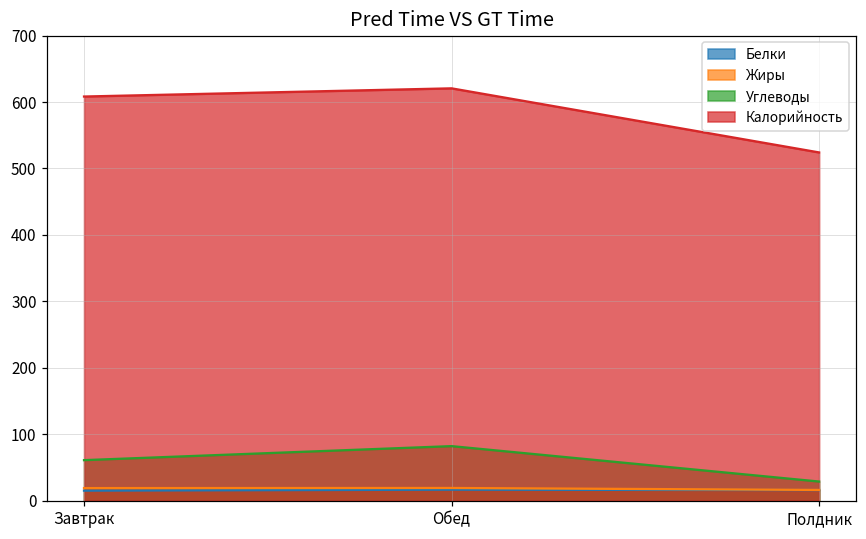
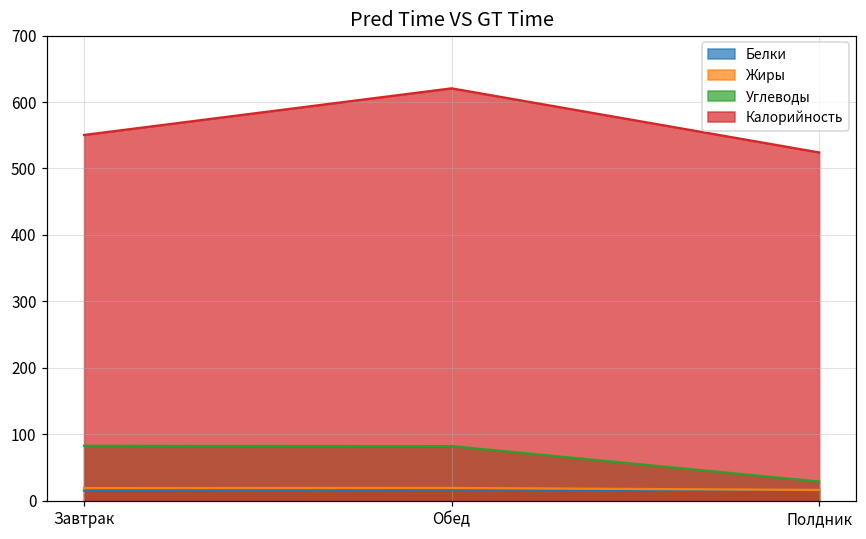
  {
    "Углеводы": {
-     "Завтрак": 60,
+     "Завтрак": 80,
      "Обед": 80,
      "Полдник": 30
    },
    "Калорийность": {
-     "Завтрак": 610,
+     "Завтрак": 550,
      "Обед": 620,
      "Полдник": 520
    }
  }
